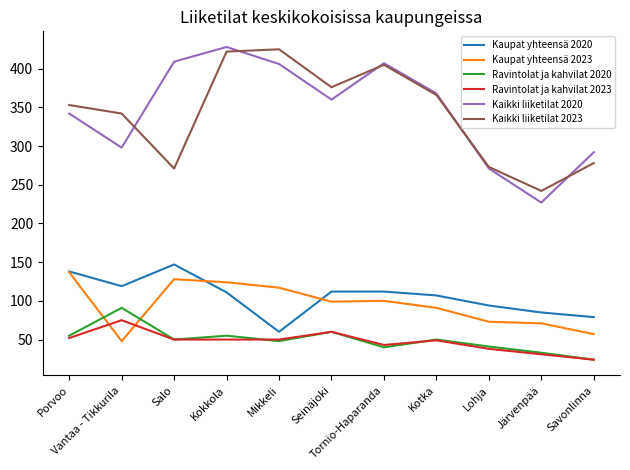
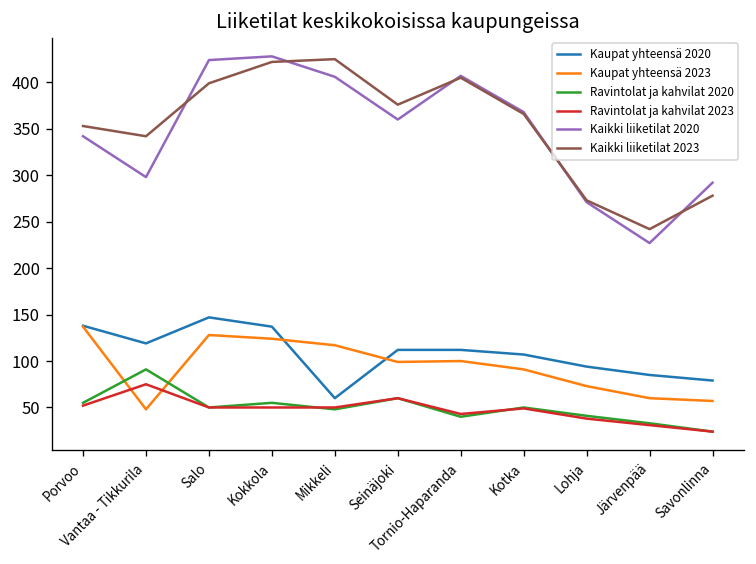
  {
    "Kaupat yhteensä 2020": {
      "Vantaa - Tikkurila": 120,
      "Salo": 150,
-     "Kokkola": 110,
+     "Kokkola": 140,
      "Mikkeli": 60,
      "Seinäjoki": 110,
      "Tornio-Haparanda": 110,
      "Kotka": 110,
      "Lohja": 90,
      "Järvenpää": 90,
      "Savonlinna": 80
    },
    "Kaupat yhteensä 2023": {
      "Vantaa - Tikkurila": 50,
      "Salo": 130,
      "Kokkola": 120,
      "Mikkeli": 120,
      "Seinäjoki": 100,
      "Tornio-Haparanda": 100,
      "Kotka": 90,
      "Lohja": 70,
-     "Järvenpää": 70,
+     "Järvenpää": 60,
      "Savonlinna": 60
    },
    "Ravintolat ja kahvilat 2020": {
      "Vantaa - Tikkurila": 90,
      "Kokkola": 60
    },
    "Ravintolat ja kahvilat 2023": {
      "Vantaa - Tikkurila": 80,
      "Kokkola": 50
    },
    "Kaikki liiketilat 2020": {
      "Porvoo": 340,
      "Vantaa - Tikkurila": 300,
-     "Salo": 410,
+     "Salo": 420,
      "Kokkola": 430,
      "Mikkeli": 410,
      "Seinäjoki": 360,
      "Järvenpää": 230,
      "Savonlinna": 290
    },
    "Kaikki liiketilat 2023": {
      "Porvoo": 350,
      "Vantaa - Tikkurila": 340,
-     "Salo": 270,
+     "Salo": 400,
      "Kokkola": 420,
      "Mikkeli": 430,
      "Seinäjoki": 380,
      "Järvenpää": 240,
      "Savonlinna": 280
    }
  }
